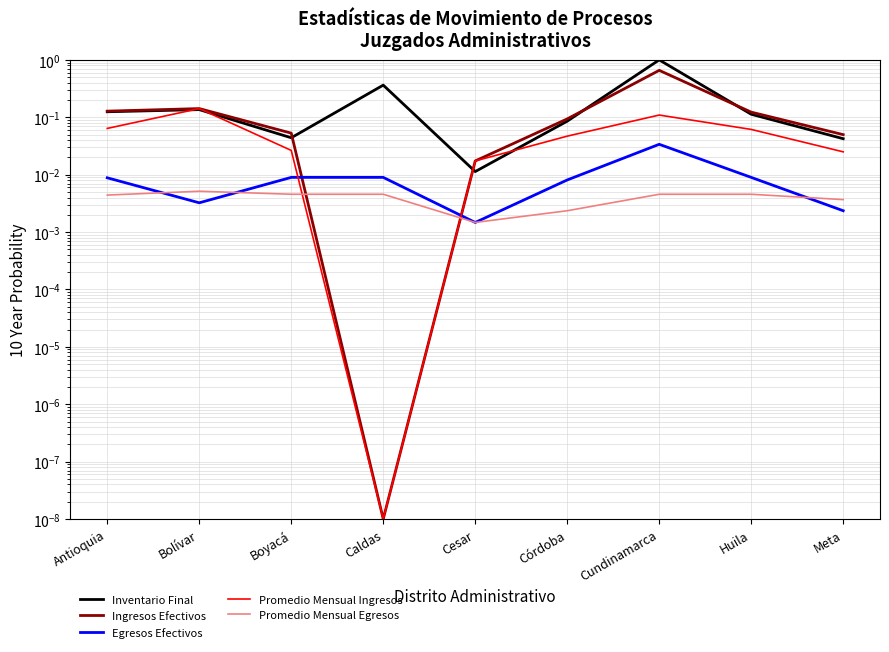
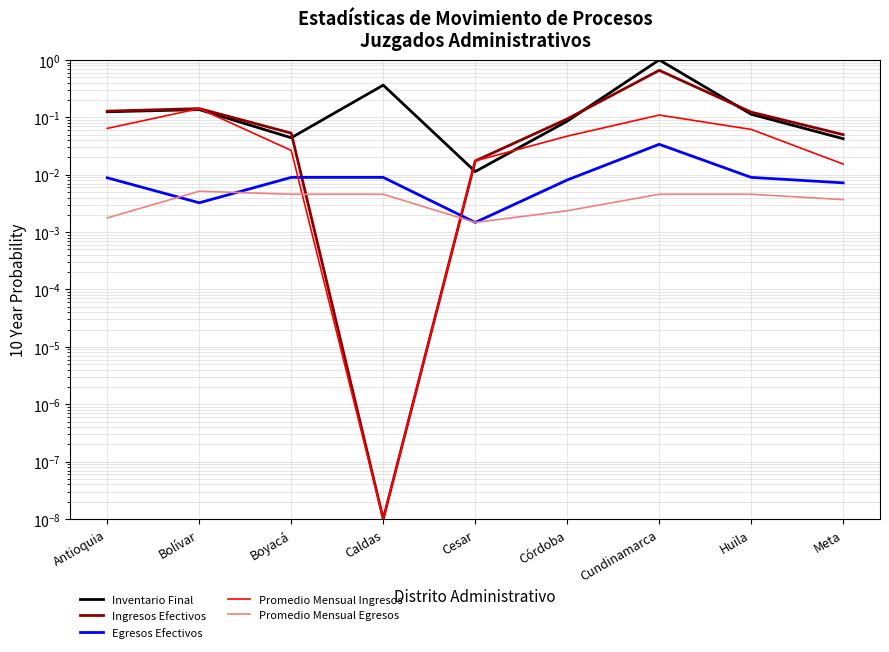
  {
    "Inventario Final": {
      "Boyacá": 0.04,
      "Caldas": 0.4,
      "Cesar": 0.011,
      "Cundinamarca": 1.0,
      "Meta": 0.04
    },
    "Ingresos Efectivos": {
      "Boyacá": 0.05,
      "Cundinamarca": 0.7,
      "Meta": 0.05
    },
    "Egresos Efectivos": {
      "Antioquia": 0.009,
      "Bolívar": 0.003,
      "Boyacá": 0.009,
      "Caldas": 0.009,
      "Córdoba": 0.008,
      "Cundinamarca": 0.03,
      "Huila": 0.009,
-     "Meta": 0.0024
+     "Meta": 0.007
    },
    "Promedio Mensual Ingresos": {
      "Antioquia": 0.06,
      "Boyacá": 0.03,
      "Córdoba": 0.05,
      "Cundinamarca": 0.11,
      "Huila": 0.06,
-     "Meta": 0.02
+     "Meta": 0.015
    },
    "Promedio Mensual Egresos": {
-     "Antioquia": 0.004,
+     "Antioquia": 0.0018,
      "Bolívar": 0.005,
      "Boyacá": 0.005,
      "Caldas": 0.005,
      "Córdoba": 0.0024,
      "Cundinamarca": 0.005,
      "Huila": 0.005,
      "Meta": 0.004
    }
  }
